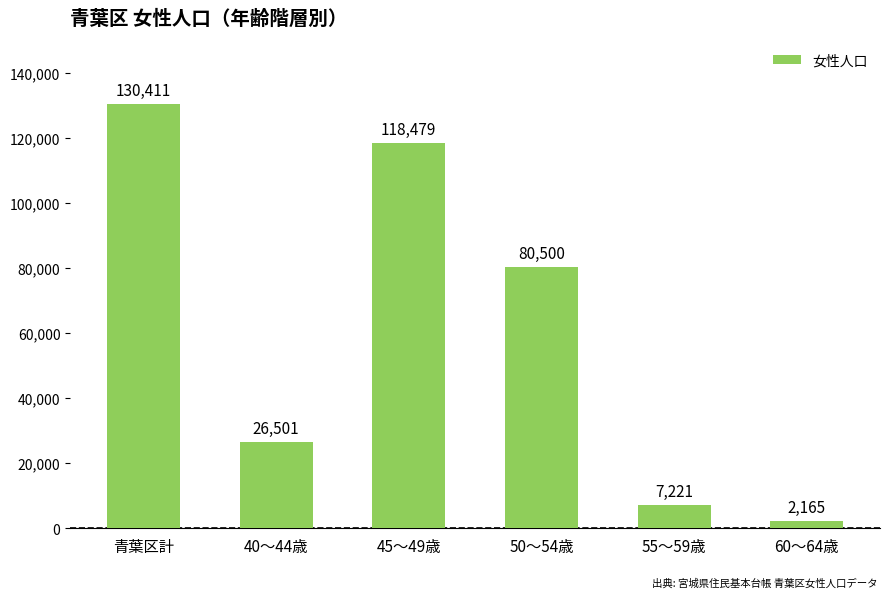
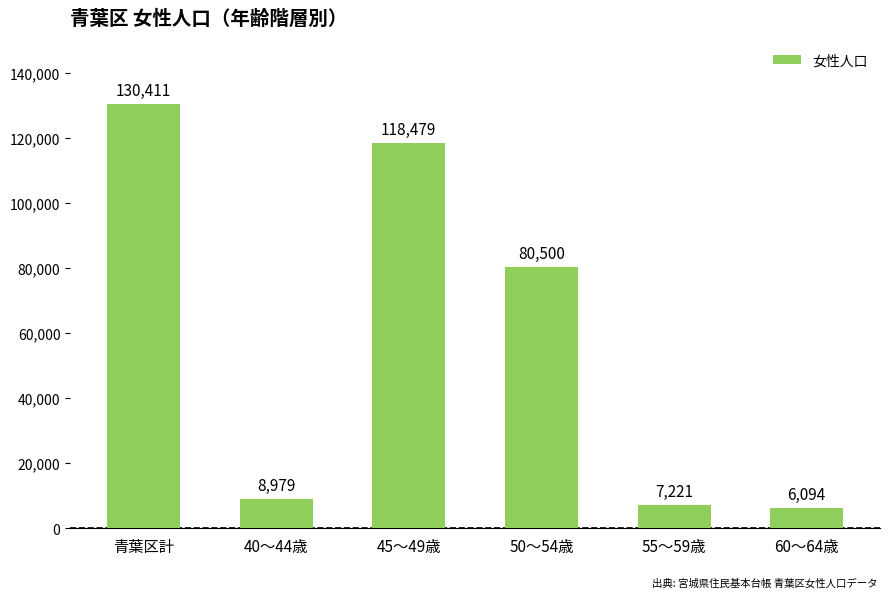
  {
    "青葉区計": "130,411",
-   "40～44歳": "26,501",
+   "40～44歳": "8,979",
    "45～49歳": "118,479",
    "50～54歳": "80,500",
    "55～59歳": "7,221",
-   "60～64歳": "2,165"
+   "60～64歳": "6,094"
  }
